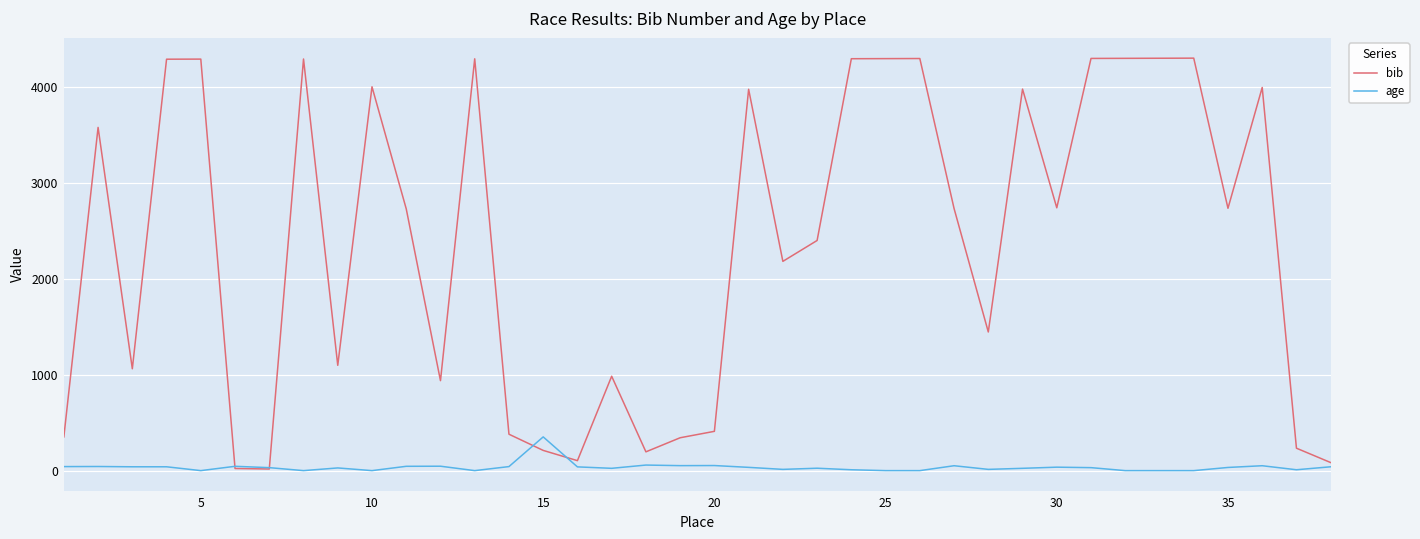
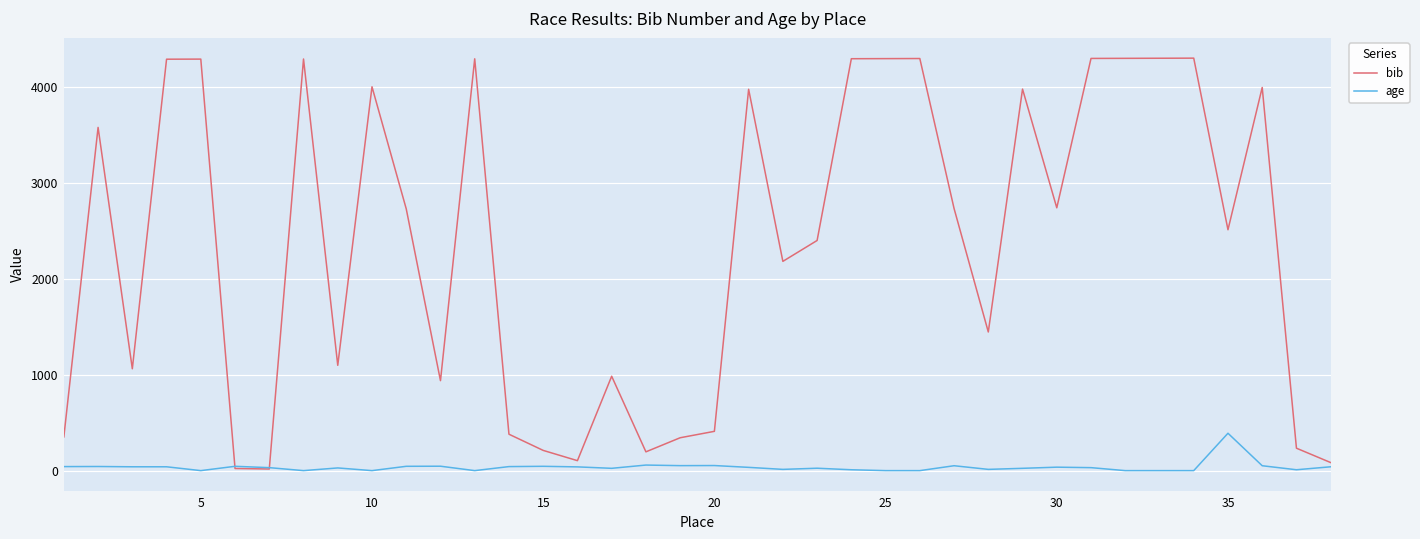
  {
    "bib": {
      "5": 4300,
      "10": 4000,
      "15": 200,
      "20": 400,
      "25": 4300,
      "30": 2700,
-     "35": 2700
+     "35": 2500
    },
    "age": {
      "5": 0,
      "10": 0,
-     "15": 400,
+     "15": 0,
      "20": 100,
      "25": 0,
      "30": 0,
-     "35": 0
+     "35": 400
    }
  }
